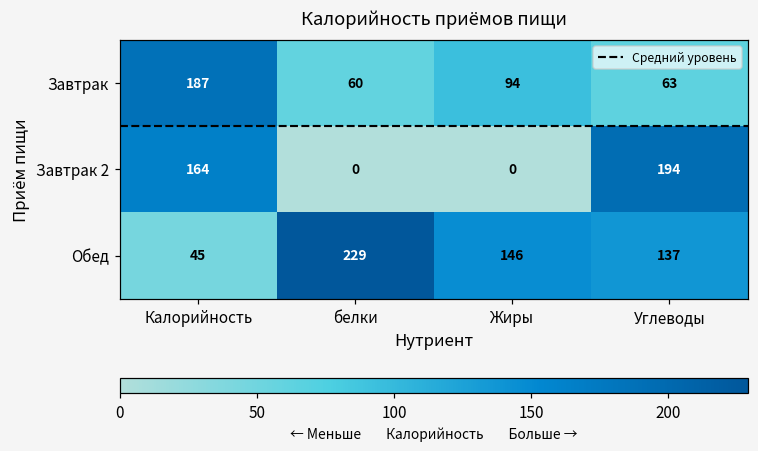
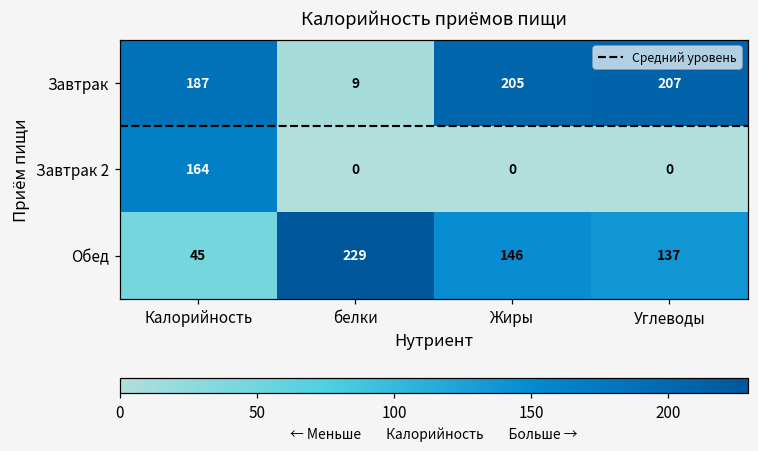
  {
    "Завтрак": {
      "Калорийность": 187,
-     "белки": 60,
-     "Жиры": 94,
-     "Углеводы": 63
+     "белки": 9,
+     "Жиры": 205,
+     "Углеводы": 207
    },
    "Завтрак 2": {
      "Калорийность": 164,
      "белки": 0,
      "Жиры": 0,
-     "Углеводы": 194
+     "Углеводы": 0
    },
    "Обед": {
      "Калорийность": 45,
      "белки": 229,
      "Жиры": 146,
      "Углеводы": 137
    }
  }
